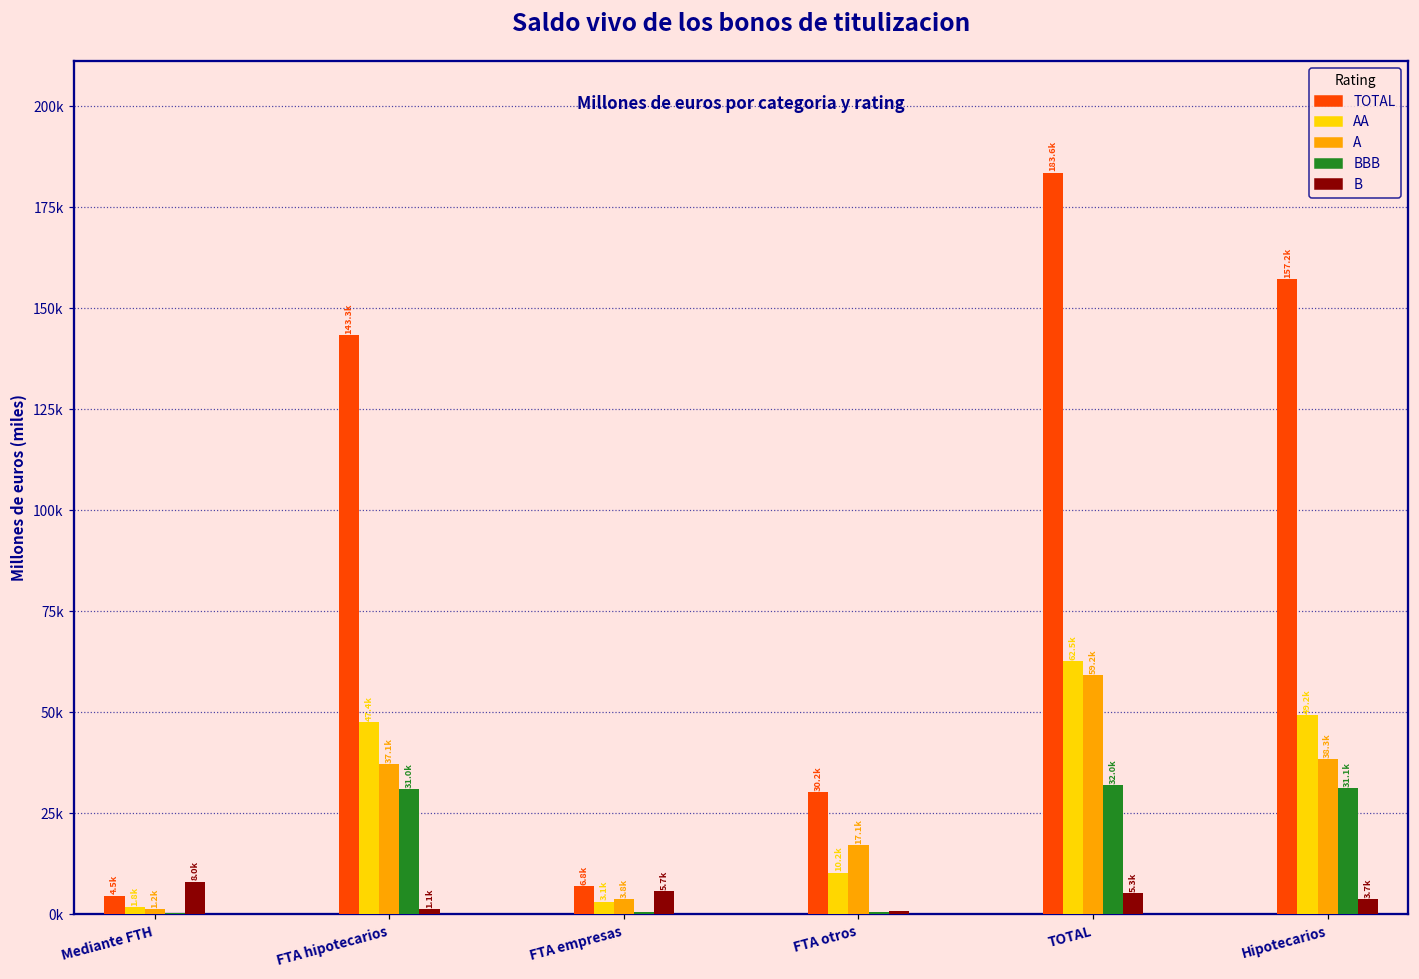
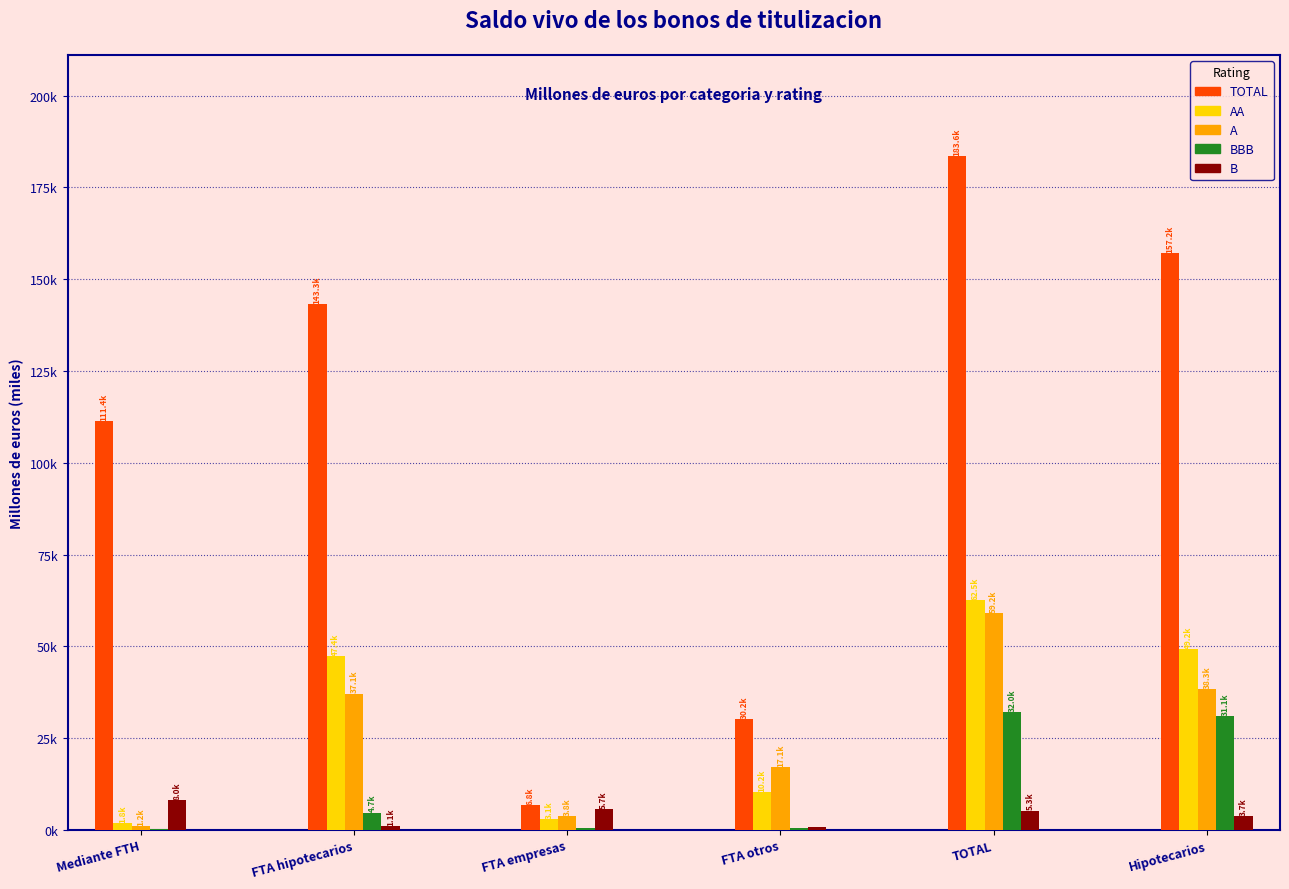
  {
    "TOTAL": {
-     "Mediante FTH": "4.5k",
+     "Mediante FTH": "111.4k",
      "FTA hipotecarios": "143.3k",
      "FTA empresas": "6.8k",
      "FTA otros": "30.2k",
      "TOTAL": "183.6k",
      "Hipotecarios": "157.2k"
    },
    "BBB": {
-     "FTA hipotecarios": "31.0k",
+     "FTA hipotecarios": "4.7k",
      "TOTAL": "32.0k",
      "Hipotecarios": "31.1k"
    },
    "B": {
      "Mediante FTH": "8.0k",
      "FTA hipotecarios": "1.1k",
      "FTA empresas": "5.7k",
      "TOTAL": "5.3k",
      "Hipotecarios": "3.7k"
    }
  }
